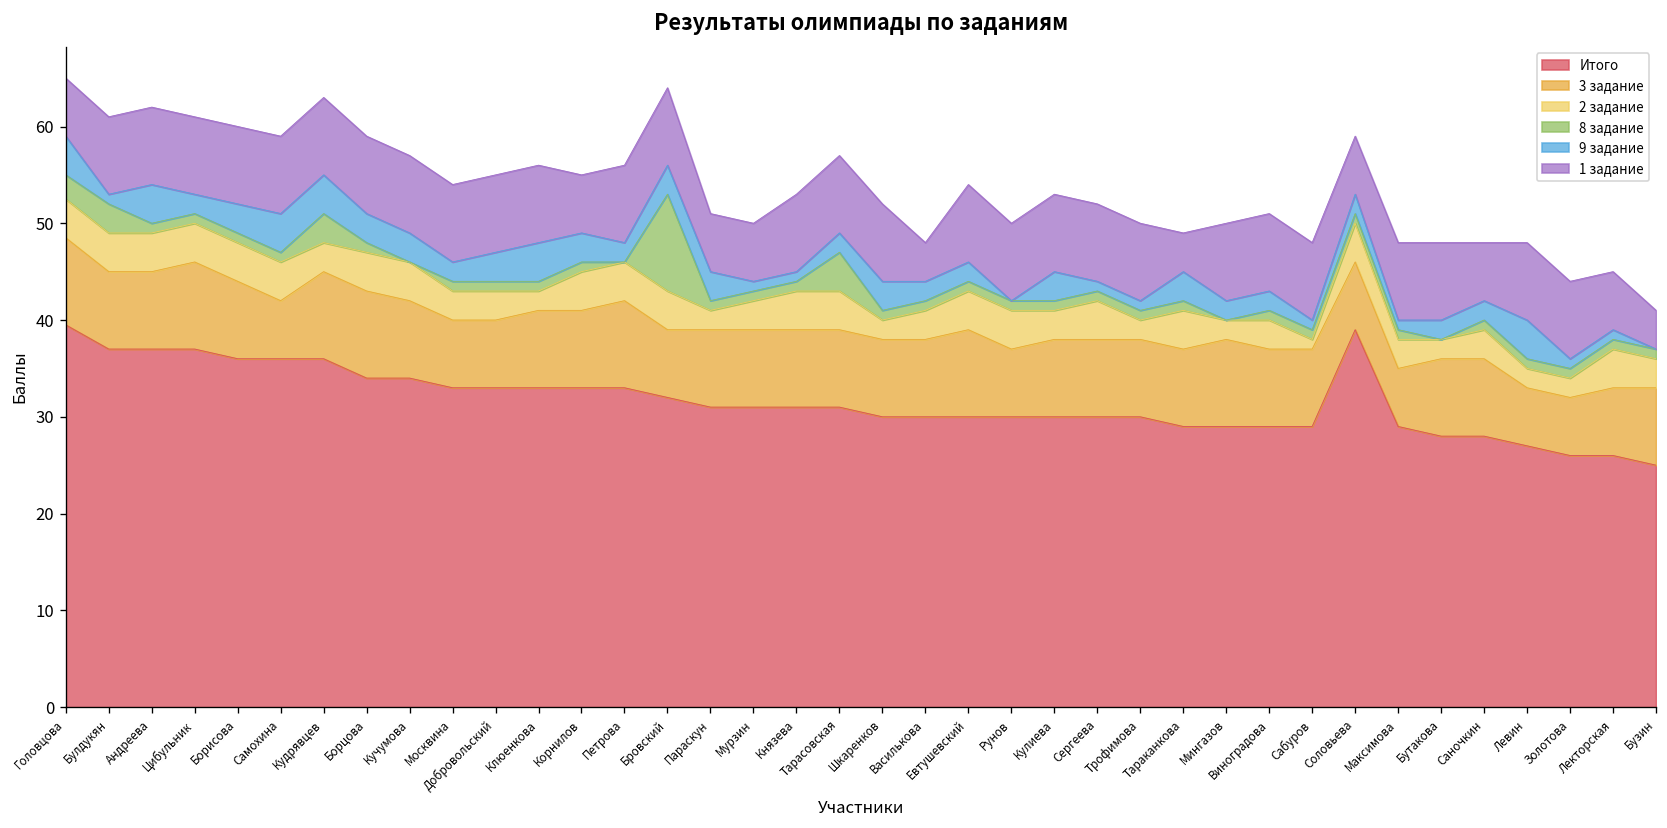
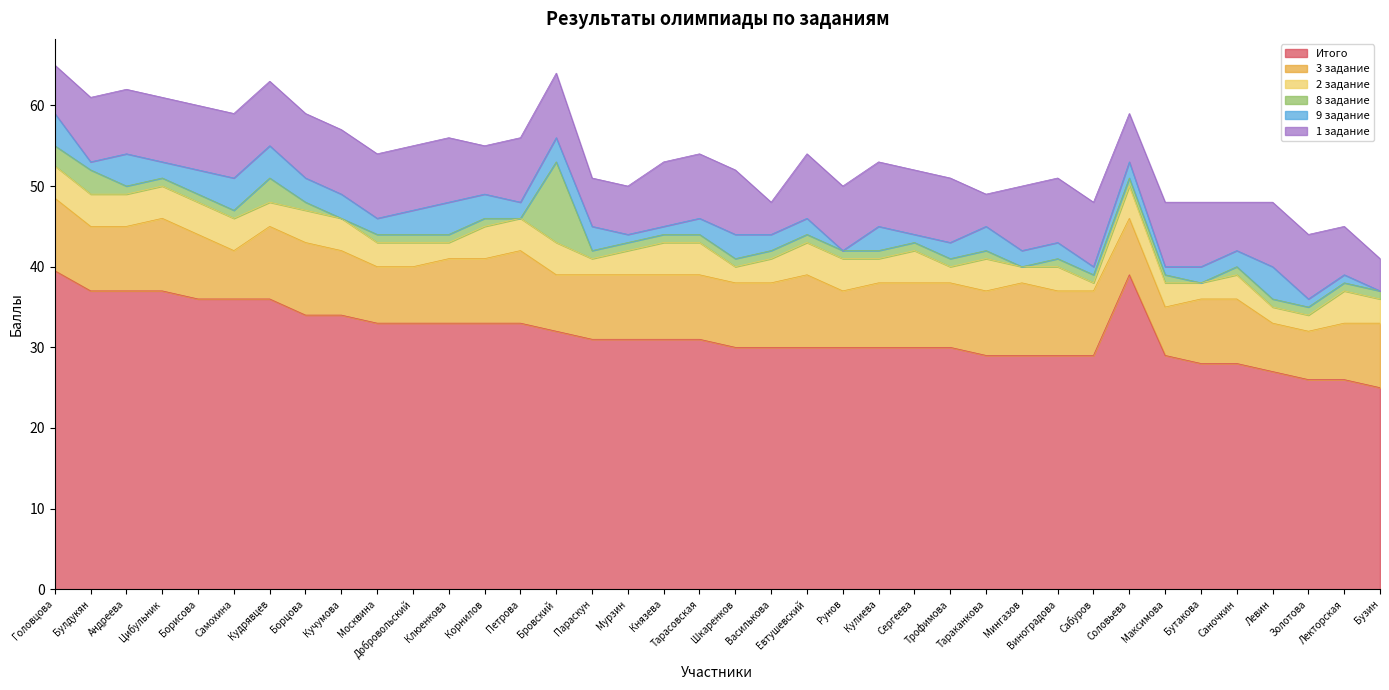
  {
    "Итого": {
      "Головцова": 40,
      "Булдукян": 37,
      "Андреева": 37,
      "Цибульник": 37,
      "Борисова": 36,
      "Самохина": 36,
      "Кудрявцев": 36,
      "Борцова": 34,
      "Кучумова": 34,
      "Москвина": 33,
      "Добровольский": 33,
      "Клюенкова": 33,
      "Корнилов": 33,
      "Петрова": 33,
      "Бровский": 32,
      "Параскун": 31,
      "Мурзин": 31,
      "Князева": 31,
      "Тарасовская": 31,
      "Шкаренков": 30,
      "Василькова": 30,
      "Евтушевский": 30,
      "Рунов": 30,
      "Кулиева": 30,
      "Сергеева": 30,
      "Трофимова": 30,
      "Тараканкова": 29,
      "Мингазов": 29,
      "Виноградова": 29,
      "Сабуров": 29,
      "Соловьева": 39,
      "Максимова": 29,
      "Бутакова": 28,
      "Саночкин": 28,
      "Левин": 27,
      "Золотова": 26,
      "Лекторская": 26,
      "Бузин": 25
    },
    "8 задание": {
      "Головцова": 3,
      "Булдукян": 3,
      "Андреева": 1,
      "Цибульник": 1,
      "Борисова": 1,
      "Самохина": 1,
      "Кудрявцев": 3,
      "Борцова": 1,
      "Москвина": 1,
      "Добровольский": 1,
      "Клюенкова": 1,
      "Корнилов": 1,
      "Бровский": 10,
      "Параскун": 1,
      "Мурзин": 1,
      "Князева": 1,
-     "Тарасовская": 4,
+     "Тарасовская": 1,
      "Шкаренков": 1,
      "Василькова": 1,
      "Евтушевский": 1,
      "Кулиева": 1,
      "Сергеева": 1,
      "Трофимова": 1,
      "Тараканкова": 1,
      "Виноградова": 1,
      "Сабуров": 1,
      "Соловьева": 1,
      "Максимова": 1,
      "Саночкин": 1,
      "Левин": 1,
      "Золотова": 1,
      "Лекторская": 1
    },
    "9 задание": {
      "Головцова": 4,
      "Булдукян": 1,
      "Андреева": 4,
      "Цибульник": 2,
      "Борисова": 3,
      "Самохина": 4,
      "Кудрявцев": 4,
      "Борцова": 3,
      "Кучумова": 3,
      "Москвина": 2,
      "Добровольский": 3,
      "Клюенкова": 4,
      "Корнилов": 3,
      "Петрова": 2,
      "Бровский": 3,
      "Параскун": 3,
      "Мурзин": 1,
      "Князева": 1,
      "Тарасовская": 2,
      "Шкаренков": 3,
      "Василькова": 2,
      "Евтушевский": 2,
      "Кулиева": 3,
      "Сергеева": 1,
-     "Трофимова": 1,
+     "Трофимова": 2,
      "Тараканкова": 3,
      "Мингазов": 2,
      "Виноградова": 2,
      "Сабуров": 1,
      "Соловьева": 2,
      "Максимова": 1,
      "Бутакова": 2,
      "Саночкин": 2,
      "Левин": 4,
      "Золотова": 1,
      "Лекторская": 1
    },
    "1 задание": {
      "Головцова": 6,
      "Булдукян": 8,
      "Андреева": 8,
      "Цибульник": 8,
      "Борисова": 8,
      "Самохина": 8,
      "Кудрявцев": 8,
      "Борцова": 8,
      "Кучумова": 8,
      "Москвина": 8,
      "Добровольский": 8,
      "Клюенкова": 8,
      "Корнилов": 6,
      "Петрова": 8,
      "Бровский": 8,
      "Параскун": 6,
      "Мурзин": 6,
      "Князева": 8,
      "Тарасовская": 8,
      "Шкаренков": 8,
      "Василькова": 4,
      "Евтушевский": 8,
      "Рунов": 8,
      "Кулиева": 8,
      "Сергеева": 8,
      "Трофимова": 8,
      "Тараканкова": 4,
      "Мингазов": 8,
      "Виноградова": 8,
      "Сабуров": 8,
      "Соловьева": 6,
      "Максимова": 8,
      "Бутакова": 8,
      "Саночкин": 6,
      "Левин": 8,
      "Золотова": 8,
      "Лекторская": 6,
      "Бузин": 4
    }
  }
